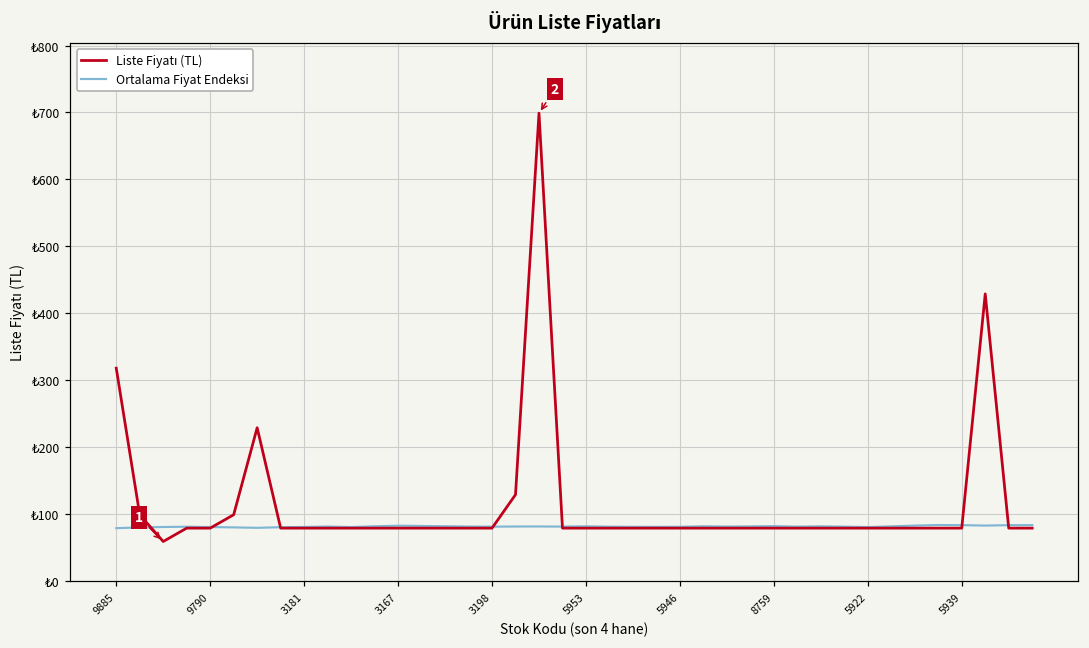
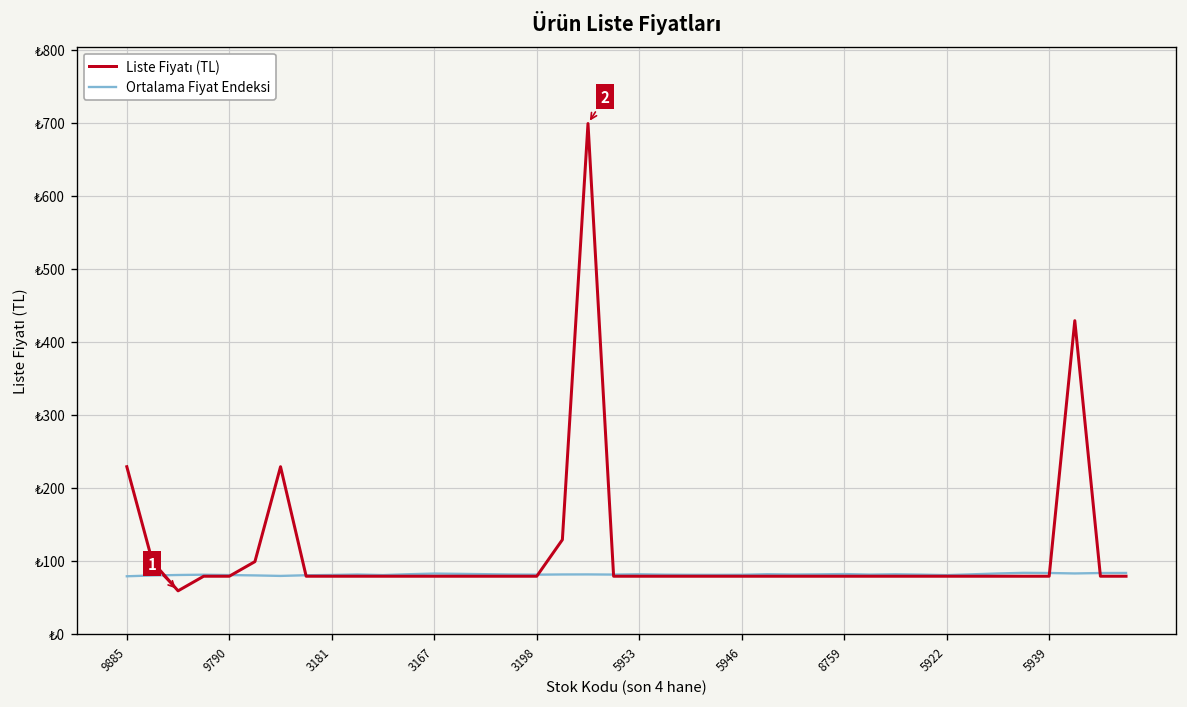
  {
    "Liste Fiyatı (TL)": {
-     "9885": "₺320",
+     "9885": "₺230",
      "5939": "₺80"
    },
    "Ortalama Fiyat Endeksi": {
      "9885": "₺80",
      "5939": "₺80"
    }
  }
